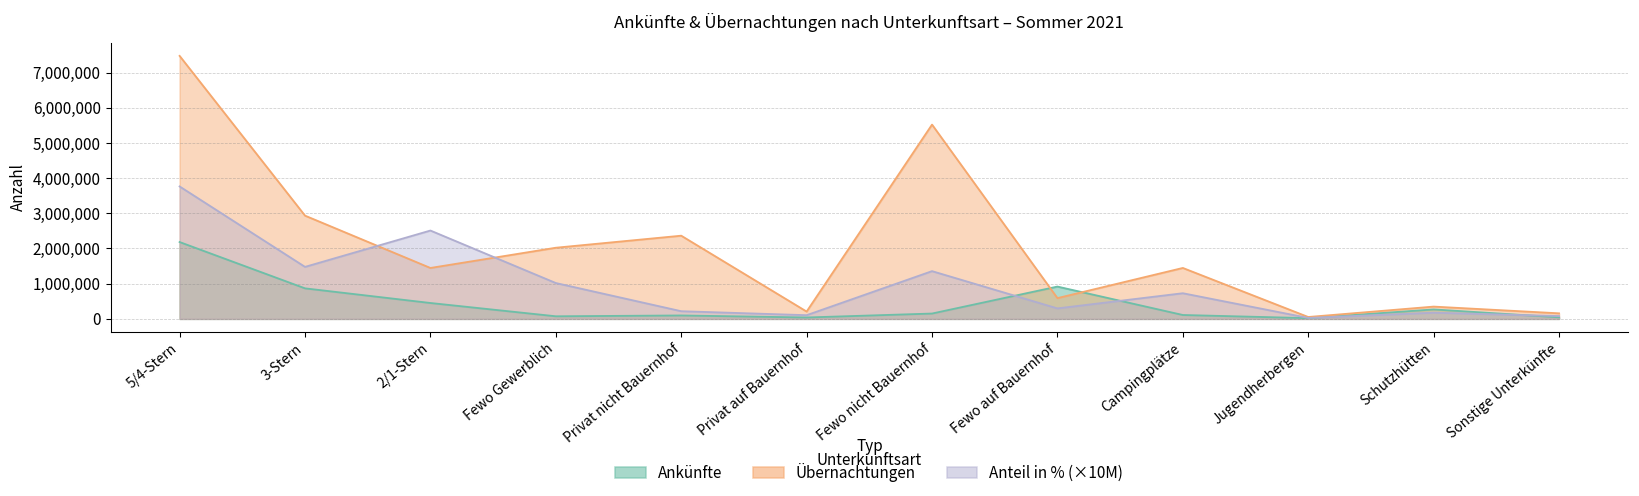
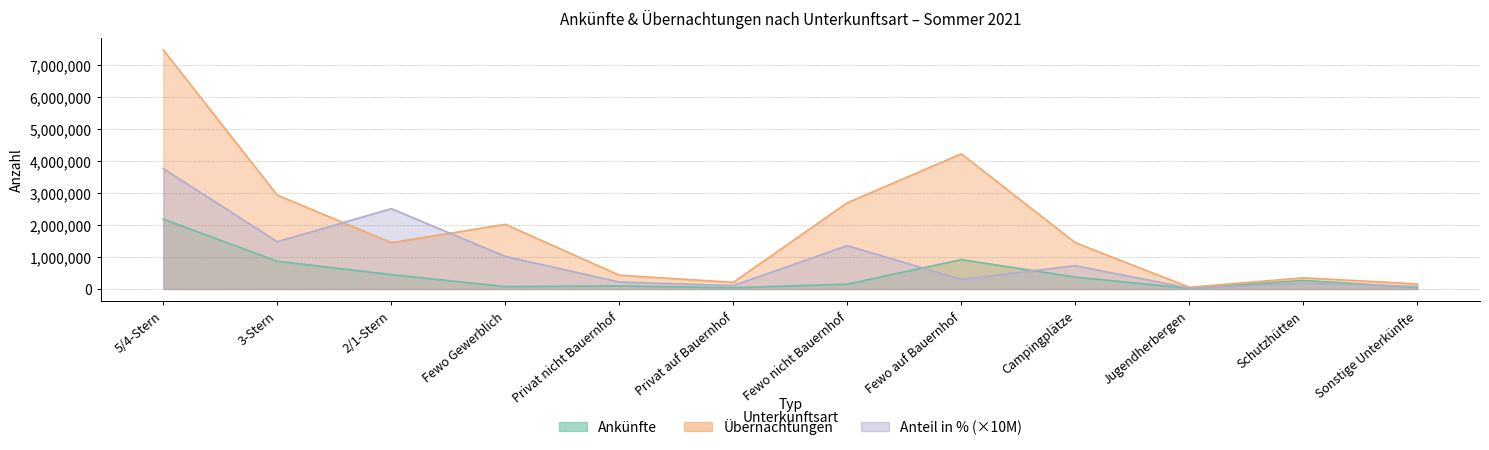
  {
    "Ankünfte": {
      "5/4-Stern": "2,200,000",
      "3-Stern": "900,000",
      "2/1-Stern": "500,000",
      "Fewo Gewerblich": "100,000",
      "Privat nicht Bauernhof": "100,000",
      "Fewo nicht Bauernhof": "200,000",
      "Fewo auf Bauernhof": "900,000",
-     "Campingplätze": "100,000"
+     "Campingplätze": "400,000"
    },
    "Übernachtungen": {
      "5/4-Stern": "7,500,000",
      "3-Stern": "2,900,000",
      "2/1-Stern": "1,400,000",
      "Fewo Gewerblich": "2,000,000",
-     "Privat nicht Bauernhof": "2,400,000",
+     "Privat nicht Bauernhof": "400,000",
      "Privat auf Bauernhof": "200,000",
-     "Fewo nicht Bauernhof": "5,500,000",
-     "Fewo auf Bauernhof": "600,000",
+     "Fewo nicht Bauernhof": "2,700,000",
+     "Fewo auf Bauernhof": "4,200,000",
      "Campingplätze": "1,400,000"
    },
    "Anteil in % (×10M)": {
      "5/4-Stern": "3,800,000",
      "3-Stern": "1,500,000",
      "2/1-Stern": "2,500,000",
      "Fewo Gewerblich": "1,000,000",
      "Privat nicht Bauernhof": "200,000",
      "Fewo nicht Bauernhof": "1,400,000",
      "Fewo auf Bauernhof": "300,000",
      "Campingplätze": "700,000",
      "Schutzhütten": "200,000"
    }
  }
